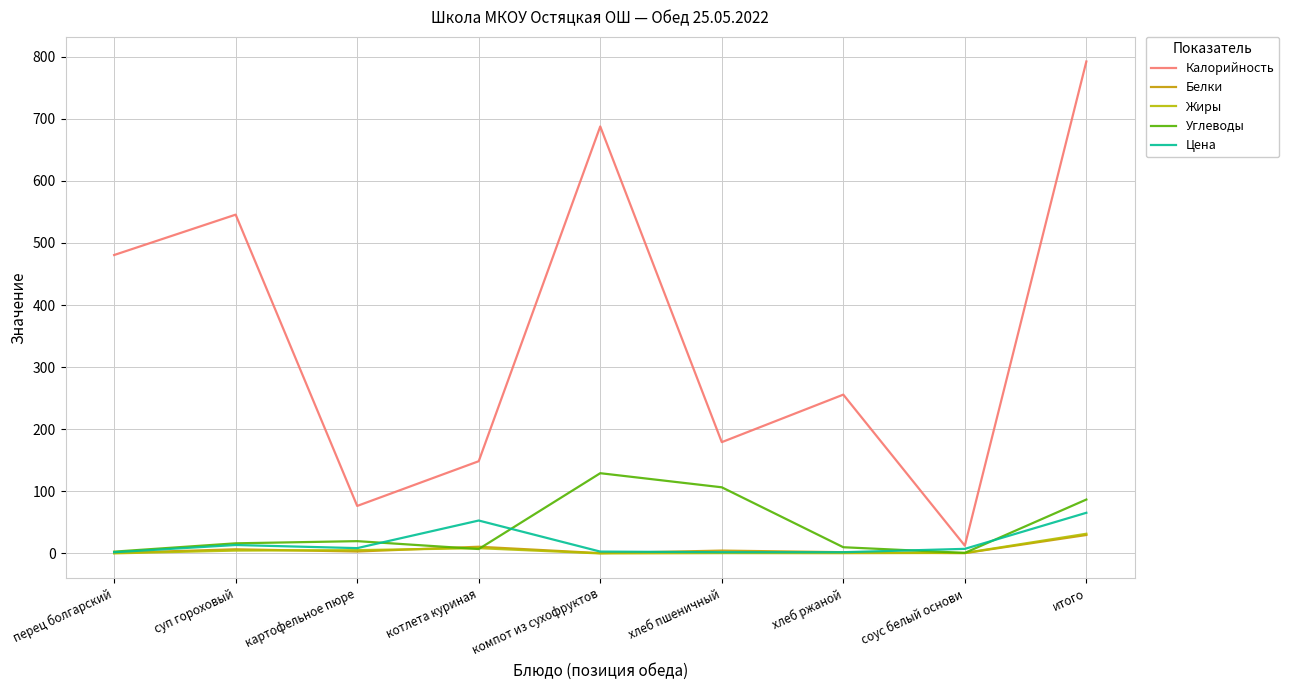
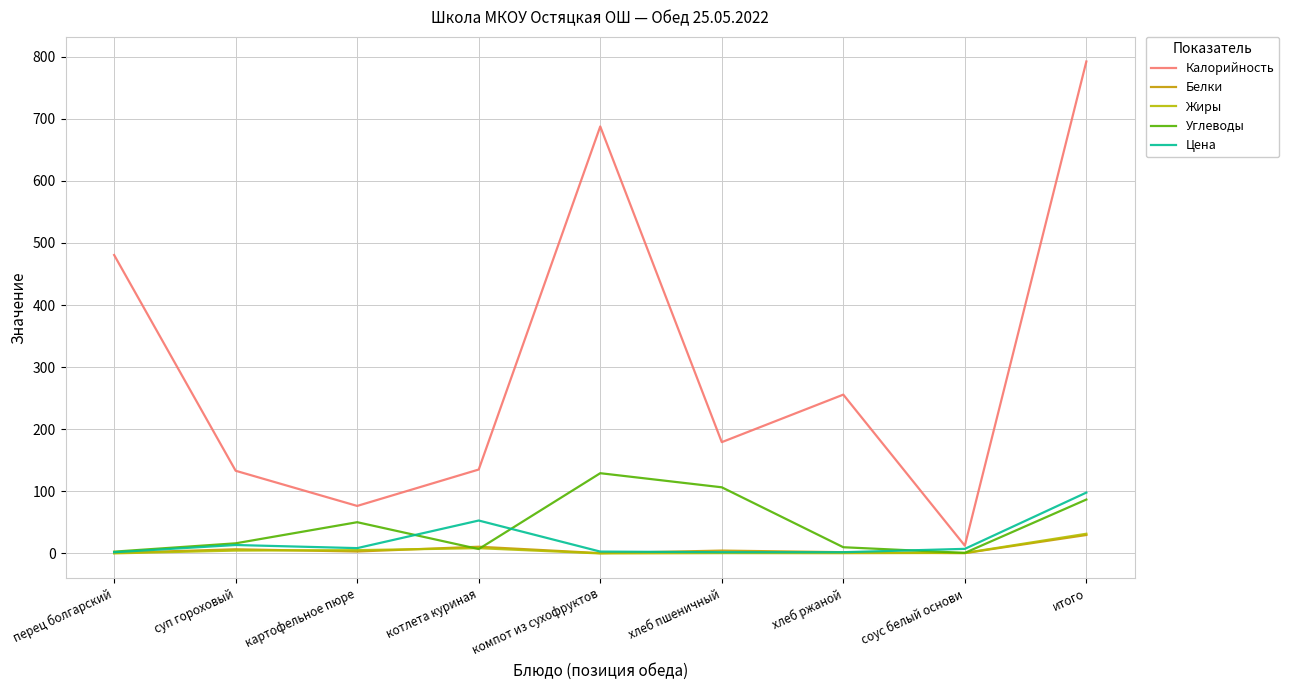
  {
    "Калорийность": {
      "перец болгарский": 480,
-     "суп гороховый": 550,
+     "суп гороховый": 130,
      "картофельное пюре": 80,
-     "котлета куриная": 150,
+     "котлета куриная": 140,
      "компот из сухофруктов": 690,
      "хлеб пшеничный": 180,
      "хлеб ржаной": 260,
      "соус белый основи": 10,
      "итого": 790
    },
    "Углеводы": {
-     "картофельное пюре": 20,
+     "картофельное пюре": 50,
      "компот из сухофруктов": 130,
      "хлеб пшеничный": 110,
      "хлеб ржаной": 10,
      "итого": 90
    },
    "Цена": {
      "котлета куриная": 50,
      "соус белый основи": 10,
-     "итого": 70
+     "итого": 100
    }
  }
